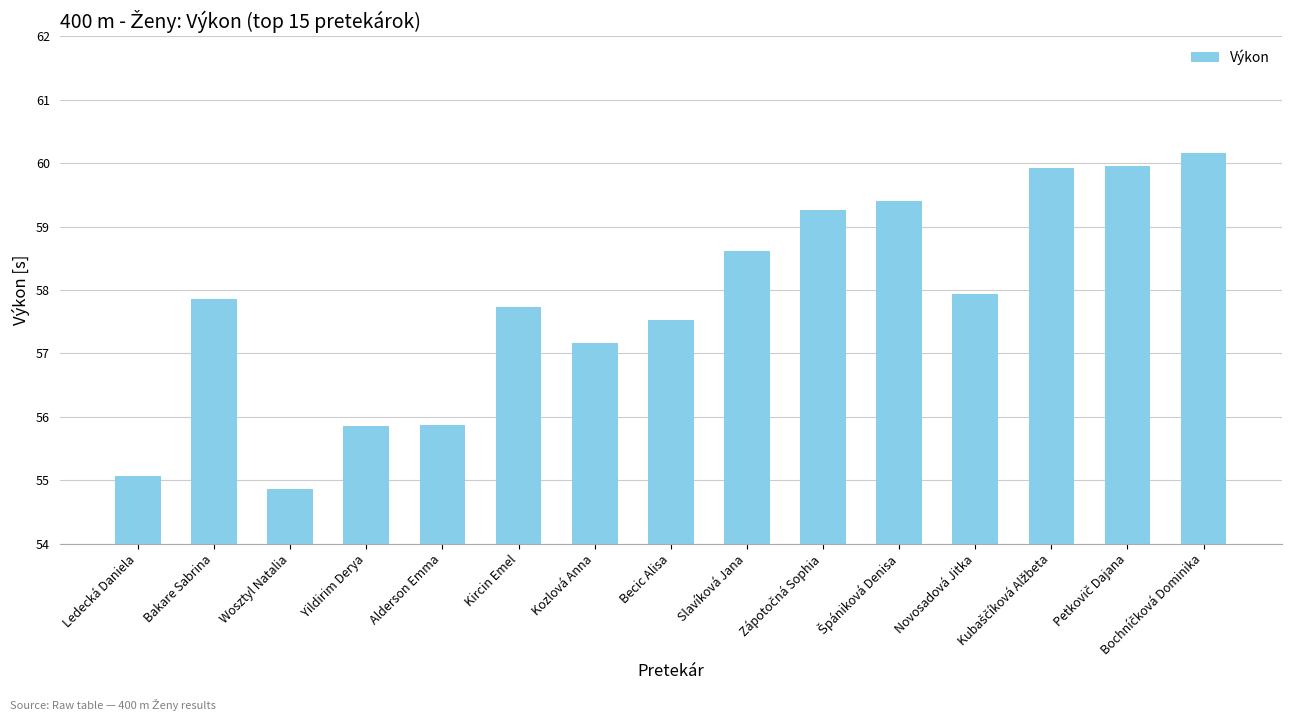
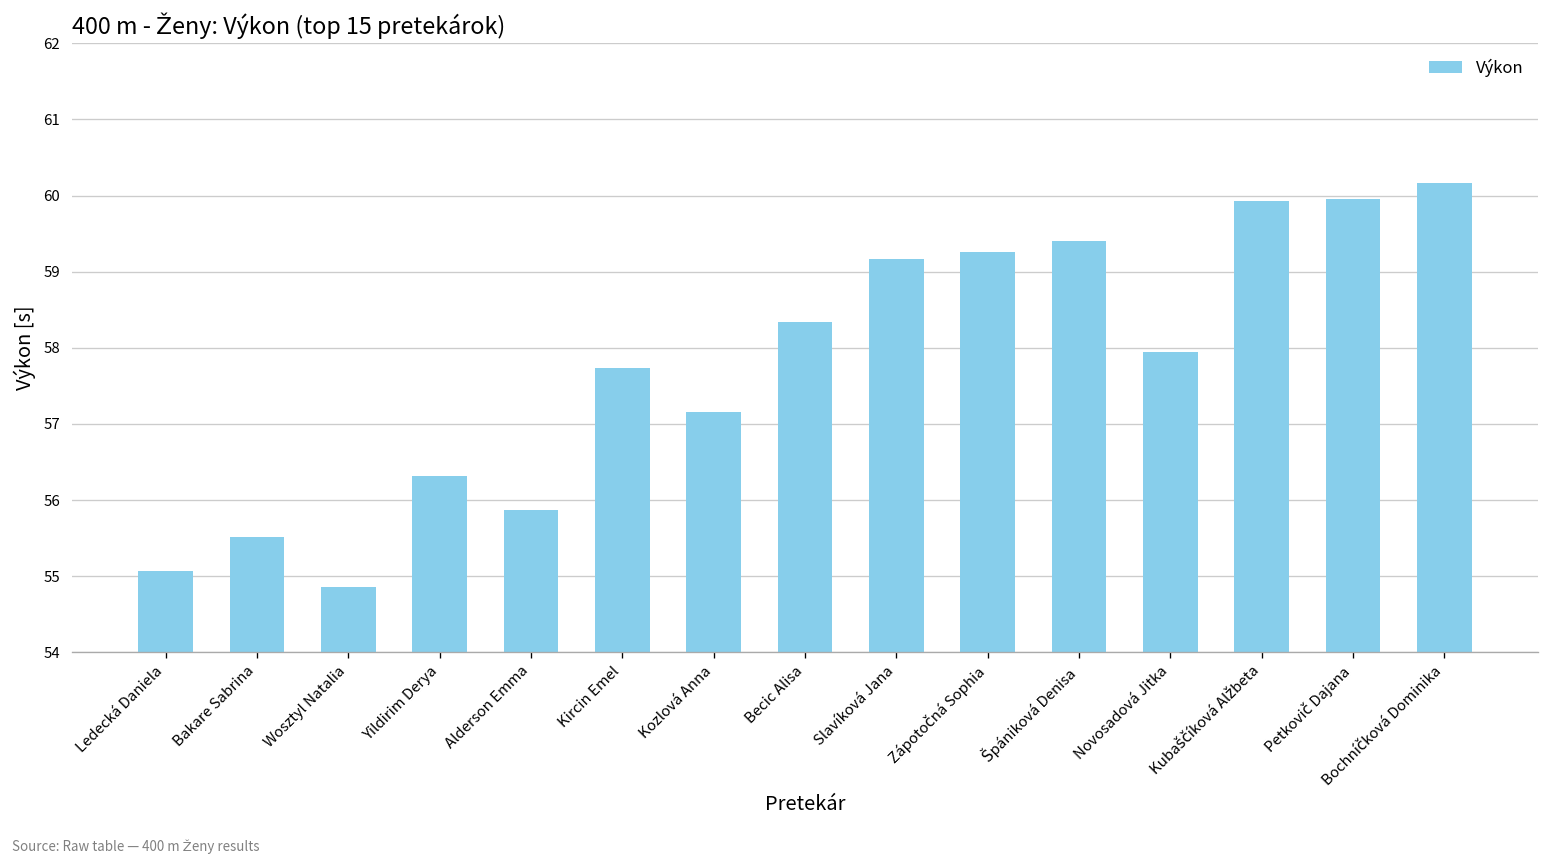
  {
    "Ledecká Daniela": 55.1,
-   "Bakare Sabrina": 57.9,
+   "Bakare Sabrina": 55.5,
    "Wosztyl Natalia": 54.9,
-   "Yildirim Derya": 55.9,
+   "Yildirim Derya": 56.3,
    "Alderson Emma": 55.9,
    "Kircin Emel": 57.7,
    "Kozlová Anna": 57.2,
-   "Becic Alisa": 57.5,
-   "Slavíková Jana": 58.6,
+   "Becic Alisa": 58.3,
+   "Slavíková Jana": 59.2,
    "Zápotočná Sophia": 59.3,
    "Špániková Denisa": 59.4,
    "Novosadová Jitka": 57.9,
    "Kubaščíková Alžbeta": 59.9,
    "Petkovič Dajana": 60.0,
    "Bochníčková Dominika": 60.2
  }
